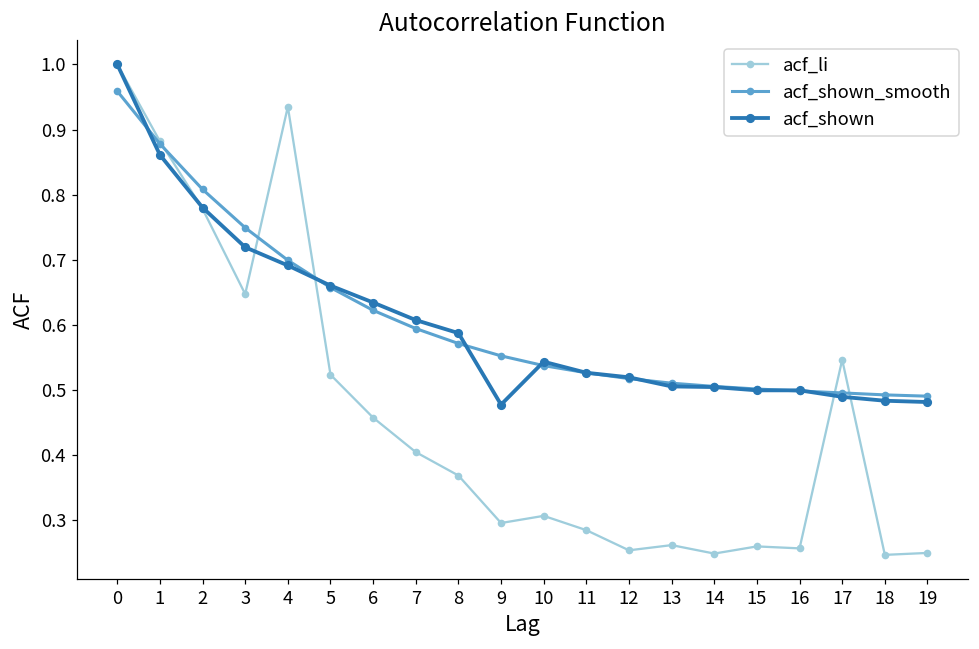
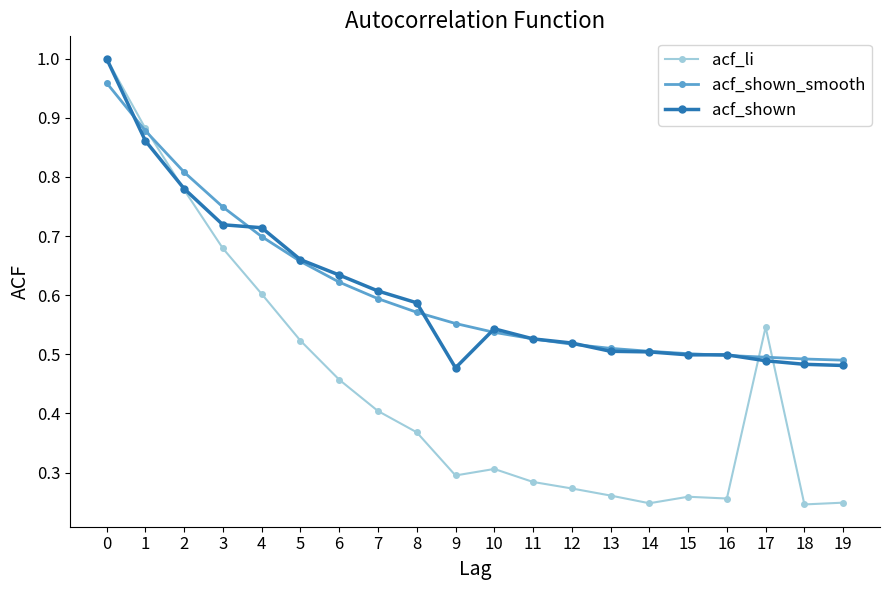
  {
    "acf_li": {
-     "3": 0.65,
-     "4": 0.94,
+     "3": 0.68,
+     "4": 0.60,
      "5": 0.52,
      "6": 0.46,
      "7": 0.40,
      "8": 0.37,
      "9": 0.30,
      "10": 0.31,
      "11": 0.28,
-     "12": 0.25,
+     "12": 0.27,
      "13": 0.26,
      "14": 0.25,
      "15": 0.26,
      "16": 0.26,
      "17": 0.55,
      "18": 0.25,
      "19": 0.25
    },
    "acf_shown_smooth": {
      "0": 0.96,
      "2": 0.81,
      "3": 0.75,
      "4": 0.70,
      "6": 0.62,
      "7": 0.59,
      "8": 0.57,
      "9": 0.55,
      "10": 0.54,
      "13": 0.51,
      "17": 0.50,
      "18": 0.49,
      "19": 0.49
    },
    "acf_shown": {
      "1": 0.86,
      "3": 0.72,
-     "4": 0.69,
+     "4": 0.71,
      "6": 0.63,
      "7": 0.61,
      "8": 0.59,
      "9": 0.48,
      "10": 0.54,
      "13": 0.51,
      "17": 0.49,
      "18": 0.48,
      "19": 0.48
    }
  }
